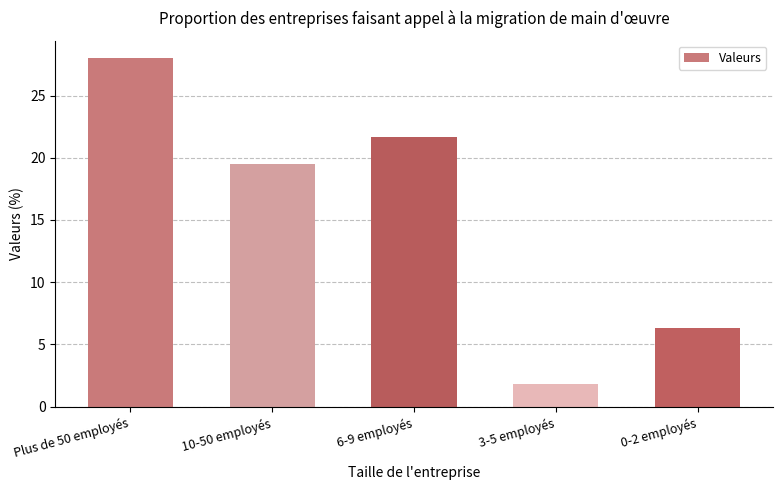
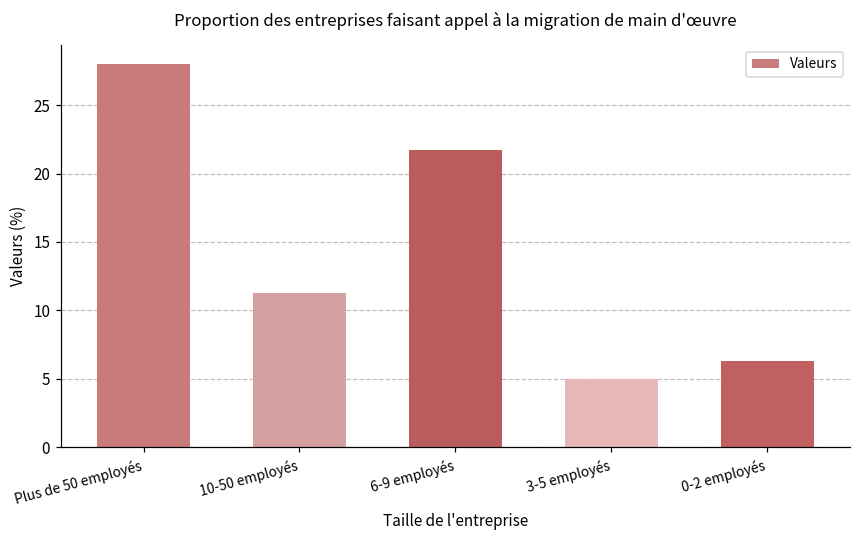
  {
    "Plus de 50 employés": 28.0,
-   "10-50 employés": 19.5,
+   "10-50 employés": 11.3,
    "6-9 employés": 21.7,
-   "3-5 employés": 1.8,
+   "3-5 employés": 5.0,
    "0-2 employés": 6.3
  }
